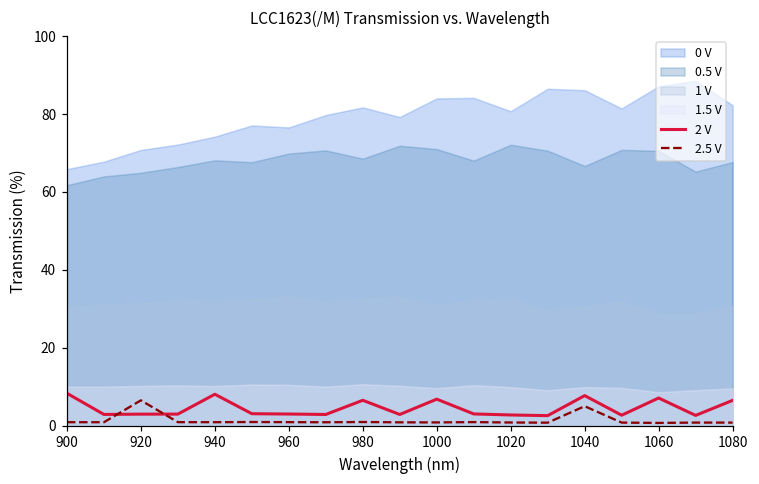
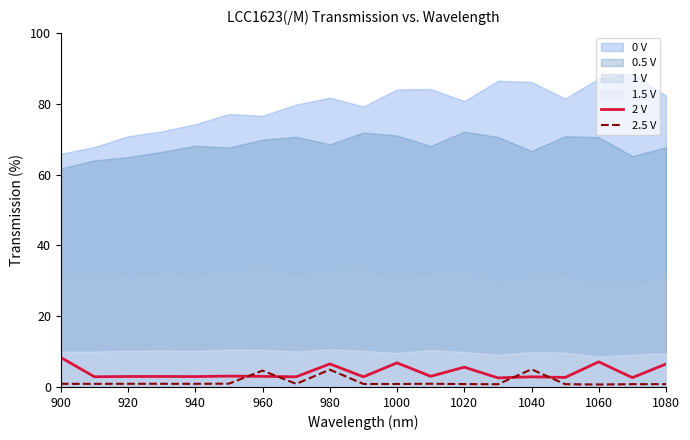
  {
    "2 V": {
      "900": 8,
      "920": 3,
-     "940": 8,
+     "940": 3,
      "960": 3,
      "980": 7,
      "1000": 7,
-     "1020": 3,
-     "1040": 8,
+     "1020": 6,
+     "1040": 3,
      "1060": 7,
      "1080": 6
    },
    "2.5 V": {
      "900": 1,
-     "920": 7,
+     "920": 1,
      "940": 1,
-     "960": 1,
-     "980": 1,
+     "960": 5,
+     "980": 5,
      "1000": 1,
      "1020": 1,
      "1040": 5,
      "1060": 1,
      "1080": 1
    }
  }
